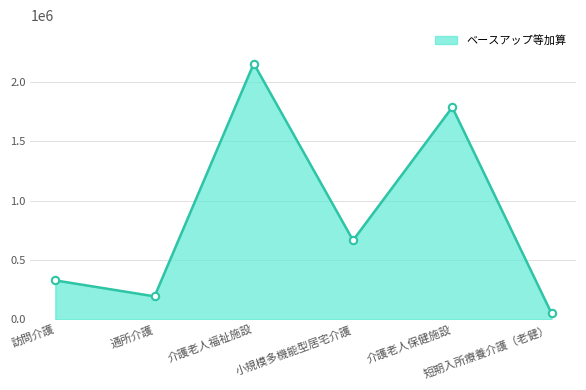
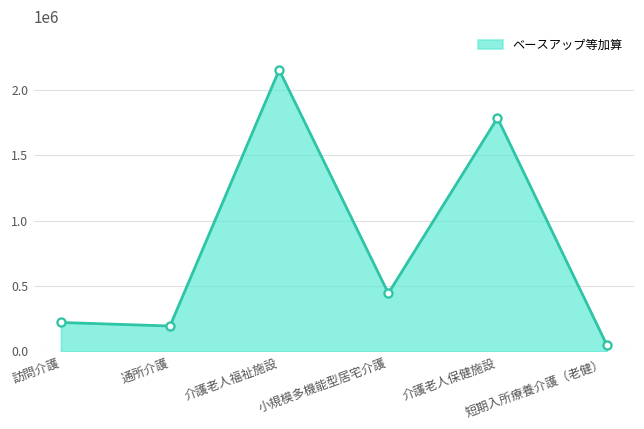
  {
-   "訪問介護": 330000,
+   "訪問介護": 220000,
    "通所介護": 190000,
    "介護老人福祉施設": 2150000,
-   "小規模多機能型居宅介護": 670000,
+   "小規模多機能型居宅介護": 440000,
    "介護老人保健施設": 1790000,
    "短期入所療養介護（老健）": 50000
  }
